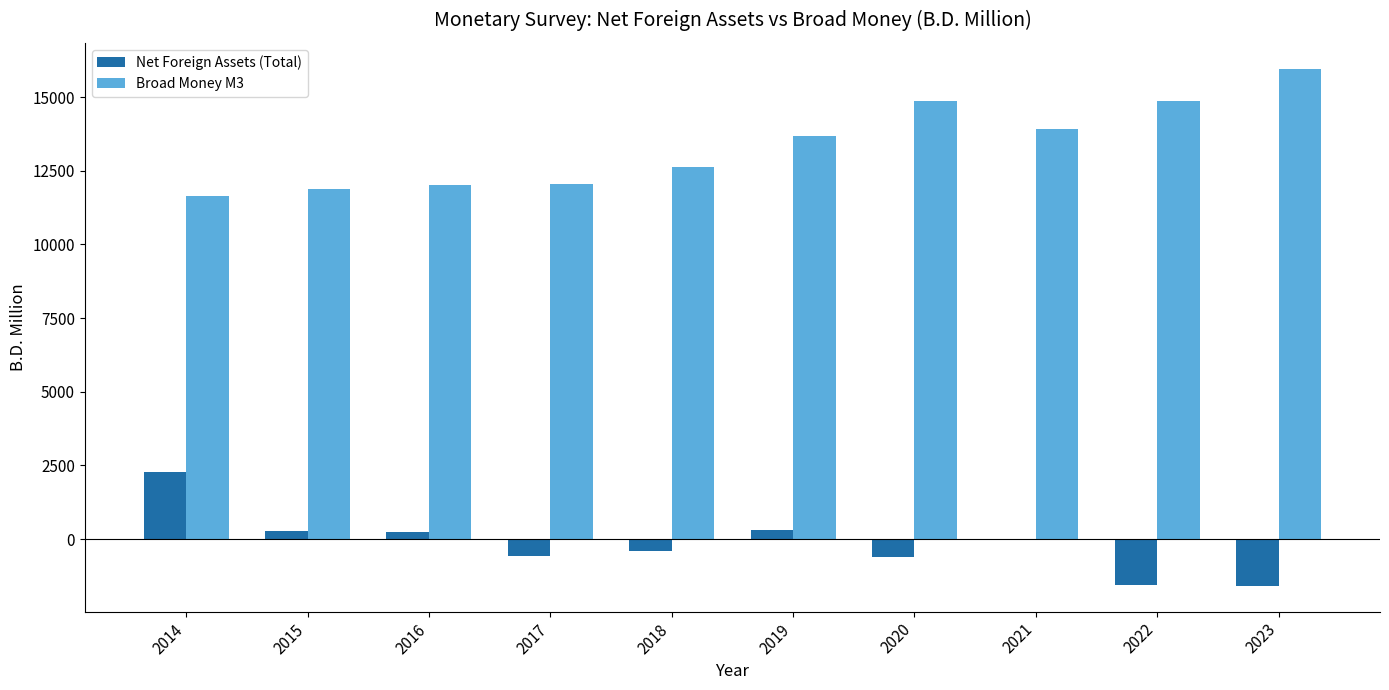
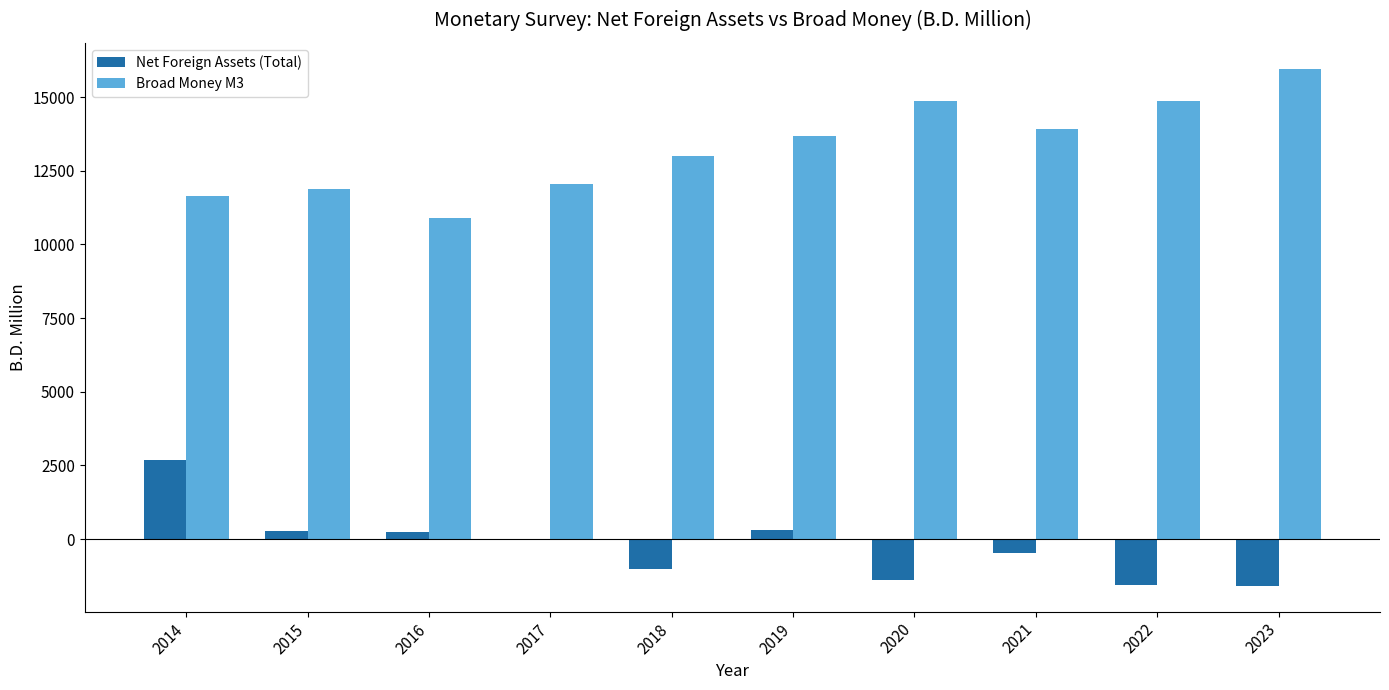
  {
    "Net Foreign Assets (Total)": {
-     "2014": 2300,
+     "2014": 2700,
      "2015": 300,
      "2016": 200,
-     "2017": -600,
-     "2018": -400,
+     "2017": 0,
+     "2018": -1000,
      "2019": 300,
-     "2020": -600,
-     "2021": 0,
+     "2020": -1400,
+     "2021": -500,
      "2022": -1500,
      "2023": -1600
    },
    "Broad Money M3": {
      "2014": 11600,
      "2015": 11900,
-     "2016": 12000,
+     "2016": 10900,
      "2017": 12100,
-     "2018": 12600,
+     "2018": 13000,
      "2019": 13700,
      "2020": 14900,
      "2021": 13900,
      "2022": 14900,
      "2023": 16000
    }
  }
